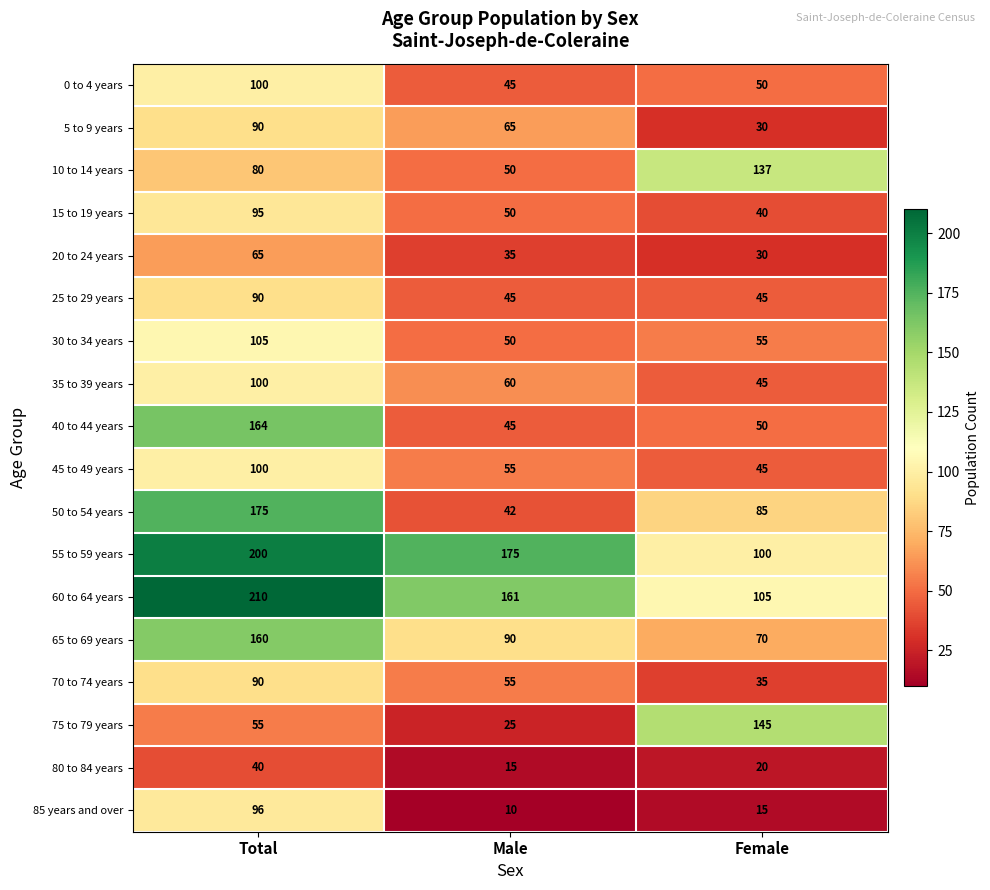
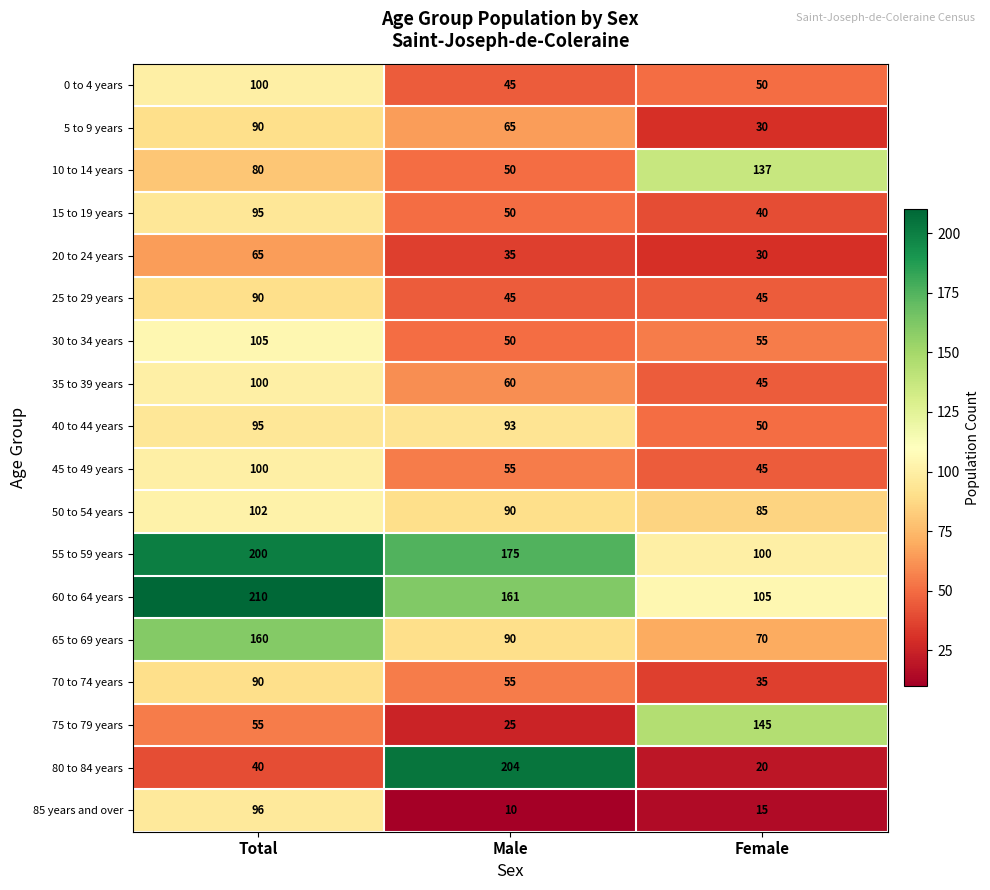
  {
    "0 to 4 years": {
      "Total": 100,
      "Male": 45,
      "Female": 50
    },
    "5 to 9 years": {
      "Total": 90,
      "Male": 65,
      "Female": 30
    },
    "10 to 14 years": {
      "Total": 80,
      "Male": 50,
      "Female": 137
    },
    "15 to 19 years": {
      "Total": 95,
      "Male": 50,
      "Female": 40
    },
    "20 to 24 years": {
      "Total": 65,
      "Male": 35,
      "Female": 30
    },
    "25 to 29 years": {
      "Total": 90,
      "Male": 45,
      "Female": 45
    },
    "30 to 34 years": {
      "Total": 105,
      "Male": 50,
      "Female": 55
    },
    "35 to 39 years": {
      "Total": 100,
      "Male": 60,
      "Female": 45
    },
    "40 to 44 years": {
-     "Total": 164,
-     "Male": 45,
+     "Total": 95,
+     "Male": 93,
      "Female": 50
    },
    "45 to 49 years": {
      "Total": 100,
      "Male": 55,
      "Female": 45
    },
    "50 to 54 years": {
-     "Total": 175,
-     "Male": 42,
+     "Total": 102,
+     "Male": 90,
      "Female": 85
    },
    "55 to 59 years": {
      "Total": 200,
      "Male": 175,
      "Female": 100
    },
    "60 to 64 years": {
      "Total": 210,
      "Male": 161,
      "Female": 105
    },
    "65 to 69 years": {
      "Total": 160,
      "Male": 90,
      "Female": 70
    },
    "70 to 74 years": {
      "Total": 90,
      "Male": 55,
      "Female": 35
    },
    "75 to 79 years": {
      "Total": 55,
      "Male": 25,
      "Female": 145
    },
    "80 to 84 years": {
      "Total": 40,
-     "Male": 15,
+     "Male": 204,
      "Female": 20
    },
    "85 years and over": {
      "Total": 96,
      "Male": 10,
      "Female": 15
    }
  }
